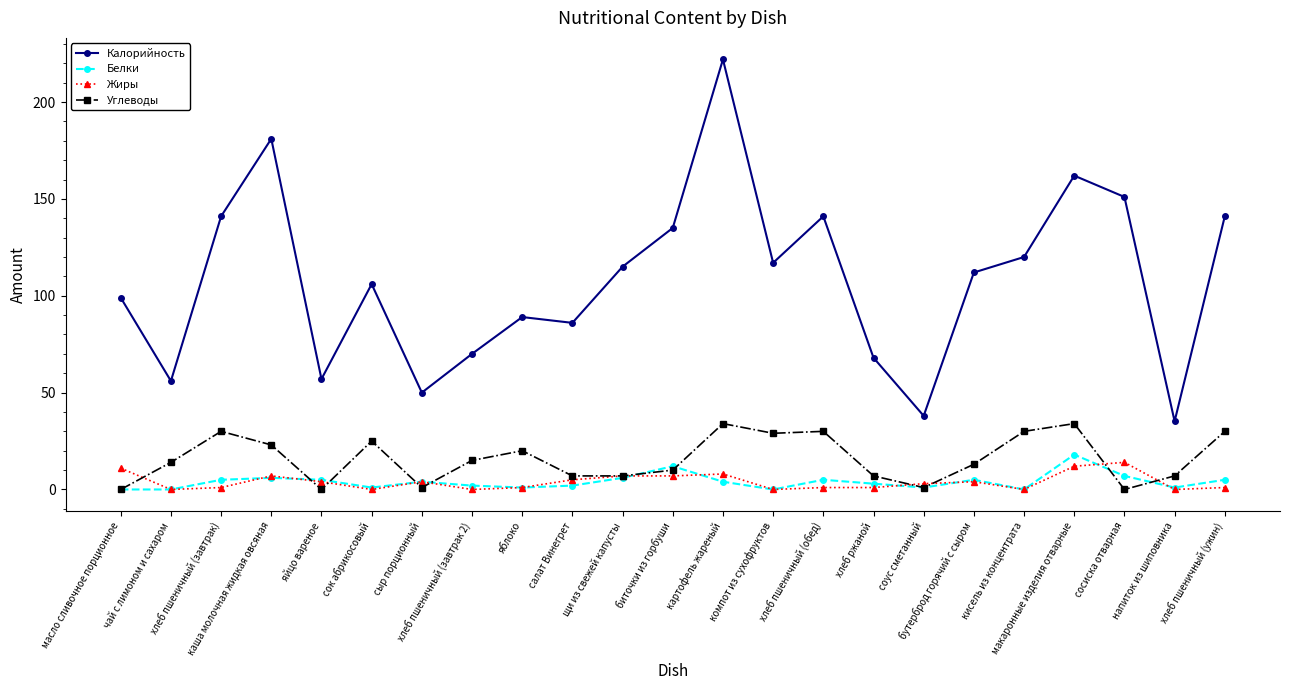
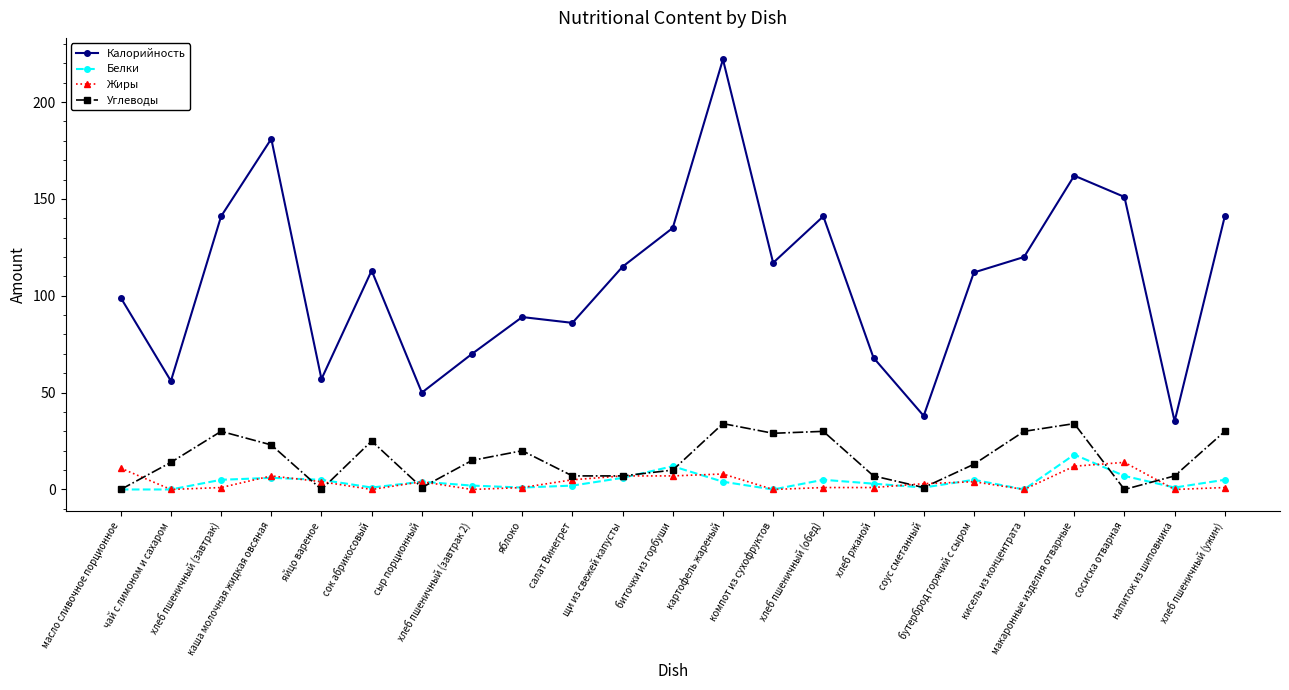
  {
    "Калорийность": {
      "масло сливочное порционное": 99,
      "чай с лимоном и сахаром": 56,
      "хлеб пшеничный (завтрак)": 141,
      "каша молочная жидкая овсяная": 181,
      "яйцо вареное": 57,
-     "сок абрикосовый": 106,
+     "сок абрикосовый": 113,
      "сыр порционный": 50,
      "хлеб пшеничный (завтрак 2)": 70,
      "яблоко": 89,
      "салат Винегрет": 86,
      "щи из свежей капусты": 115,
      "биточки из горбуши": 135,
      "картофель жареный": 222,
      "компот из сухофруктов": 117,
      "хлеб пшеничный (обед)": 141,
      "хлеб ржаной": 68,
      "соус сметанный": 38,
      "бутерброд горячий с сыром": 112,
      "кисель из концентрата": 120,
      "макаронные изделия отварные": 162,
      "сосиска отварная": 151,
      "напиток из шиповника": 35,
      "хлеб пшеничный (ужин)": 141
    },
    "Белки": {
      "хлеб пшеничный (завтрак)": 5,
      "хлеб пшеничный (завтрак 2)": 2,
      "салат Винегрет": 2,
      "биточки из горбуши": 12,
      "картофель жареный": 4,
      "хлеб пшеничный (обед)": 5,
      "хлеб ржаной": 3,
      "макаронные изделия отварные": 18,
      "сосиска отварная": 7,
      "хлеб пшеничный (ужин)": 5
    },
    "Жиры": {
      "масло сливочное порционное": 11,
      "хлеб пшеничный (завтрак)": 1,
      "хлеб пшеничный (завтрак 2)": 0,
      "салат Винегрет": 5,
      "биточки из горбуши": 7,
      "картофель жареный": 8,
      "хлеб пшеничный (обед)": 1,
      "хлеб ржаной": 1,
      "соус сметанный": 3,
      "макаронные изделия отварные": 12,
      "сосиска отварная": 14,
      "хлеб пшеничный (ужин)": 1
    },
    "Углеводы": {
      "чай с лимоном и сахаром": 14,
      "хлеб пшеничный (завтрак)": 30,
      "каша молочная жидкая овсяная": 23,
      "яйцо вареное": 0,
      "сок абрикосовый": 25,
      "сыр порционный": 1,
      "хлеб пшеничный (завтрак 2)": 15,
      "яблоко": 20,
      "салат Винегрет": 7,
      "биточки из горбуши": 10,
      "картофель жареный": 34,
      "компот из сухофруктов": 29,
      "хлеб пшеничный (обед)": 30,
      "хлеб ржаной": 7,
      "бутерброд горячий с сыром": 13,
      "кисель из концентрата": 30,
      "макаронные изделия отварные": 34,
      "сосиска отварная": 0,
      "напиток из шиповника": 7,
      "хлеб пшеничный (ужин)": 30
    }
  }
